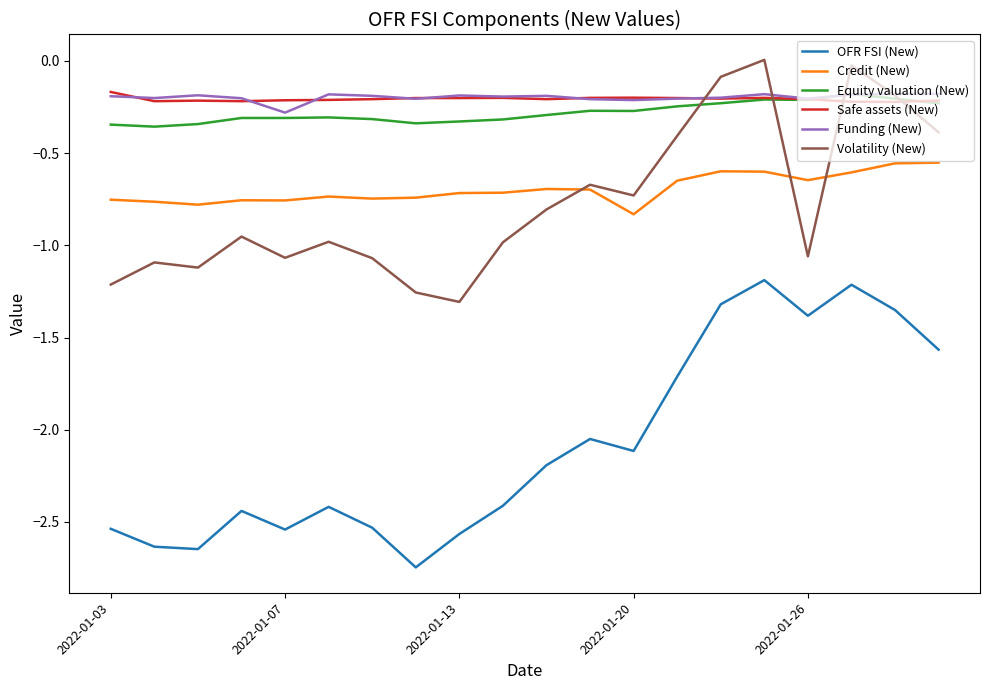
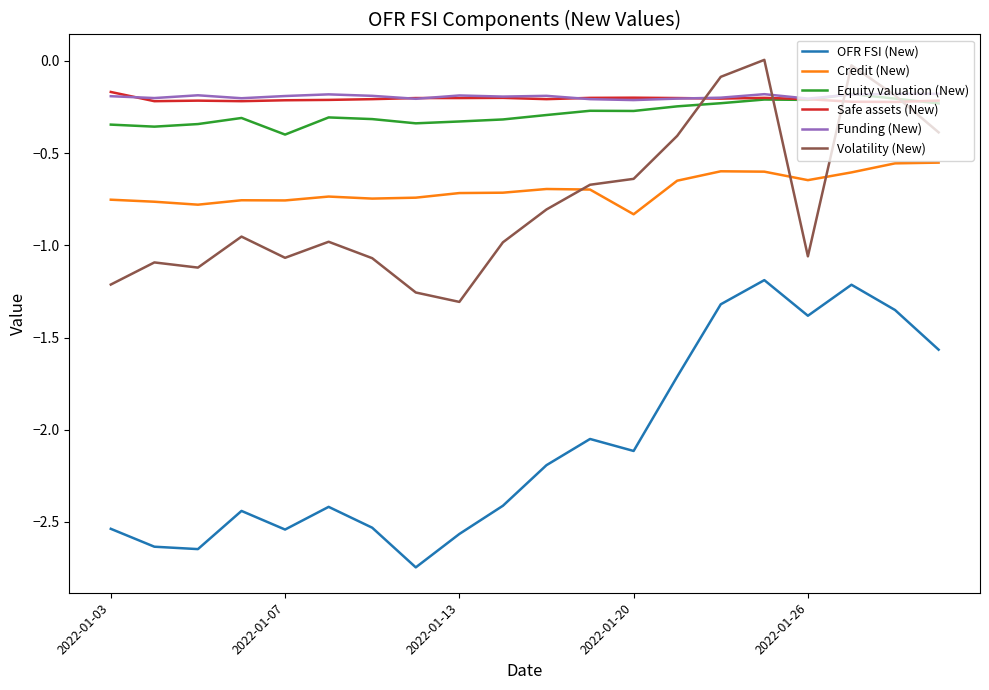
  {
    "OFR FSI (New)": {
      "2022-01-03": -2.54,
      "2022-01-07": -2.54,
      "2022-01-13": -2.57,
      "2022-01-20": -2.12,
      "2022-01-26": -1.38
    },
    "Credit (New)": {
      "2022-01-03": -0.75,
      "2022-01-07": -0.76,
      "2022-01-13": -0.72,
      "2022-01-20": -0.83,
      "2022-01-26": -0.65
    },
    "Equity valuation (New)": {
      "2022-01-03": -0.35,
-     "2022-01-07": -0.31,
+     "2022-01-07": -0.40,
      "2022-01-13": -0.33,
      "2022-01-20": -0.27
    },
    "Safe assets (New)": {
      "2022-01-03": -0.17,
      "2022-01-07": -0.21,
      "2022-01-13": -0.20
    },
    "Funding (New)": {
      "2022-01-03": -0.19,
-     "2022-01-07": -0.28,
+     "2022-01-07": -0.19,
      "2022-01-13": -0.19
    },
    "Volatility (New)": {
      "2022-01-03": -1.21,
      "2022-01-07": -1.07,
      "2022-01-13": -1.31,
-     "2022-01-20": -0.73,
+     "2022-01-20": -0.64,
      "2022-01-26": -1.06
    }
  }
